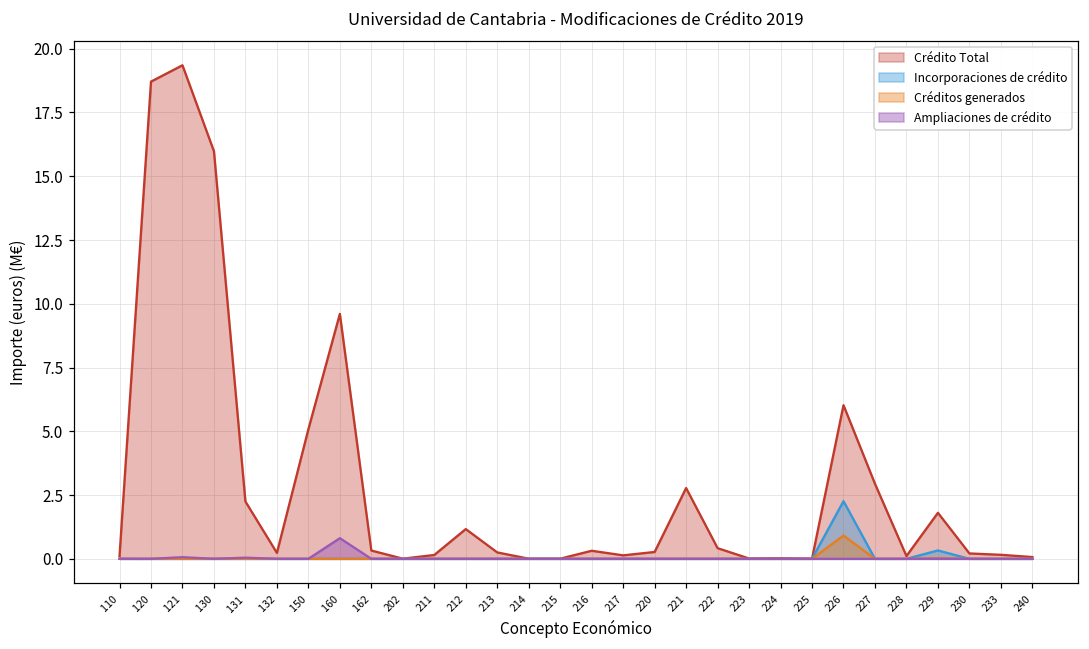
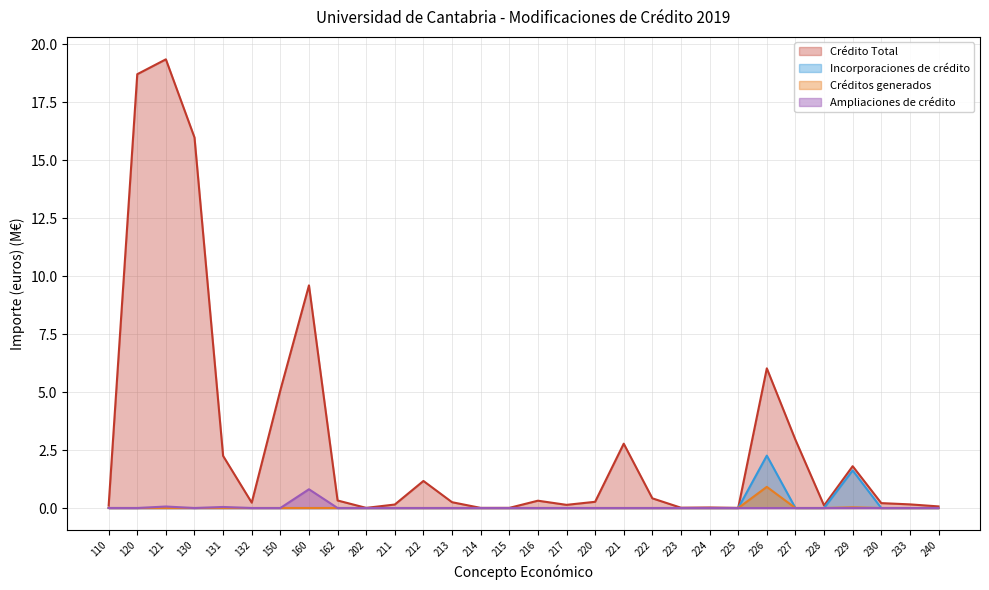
  {
    "Incorporaciones de crédito": {
      "226": 2.3,
-     "229": 0.3
+     "229": 1.6
    },
    "Ampliaciones de crédito": {
      "160": 0.8,
      "226": 0.0
    }
  }
